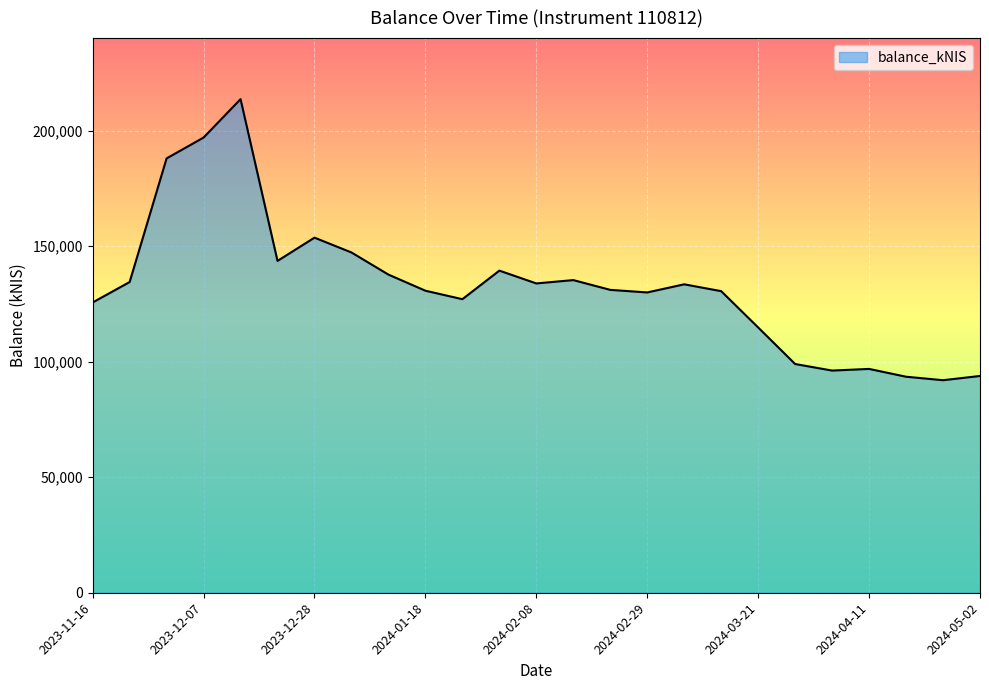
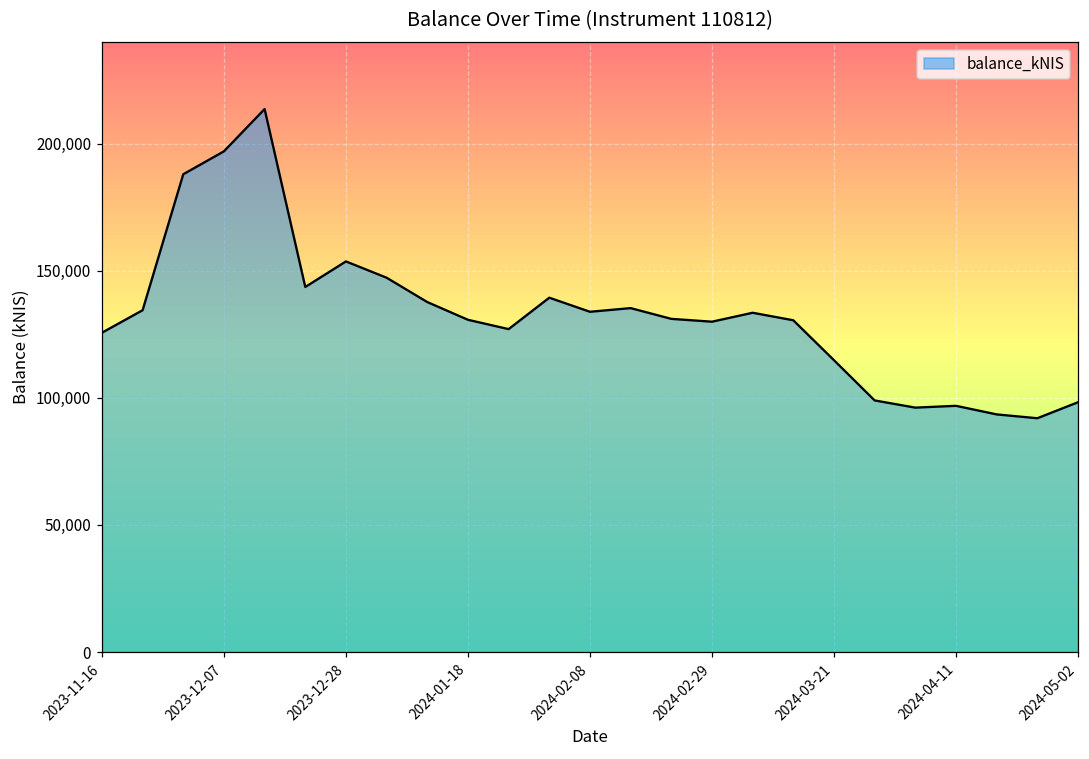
  {
    "2023-11-16": "126,000",
    "2023-12-07": "197,000",
    "2023-12-28": "154,000",
    "2024-01-18": "131,000",
    "2024-02-08": "134,000",
    "2024-02-29": "130,000",
    "2024-03-21": "115,000",
    "2024-04-11": "97,000",
-   "2024-05-02": "94,000"
+   "2024-05-02": "98,000"
  }
